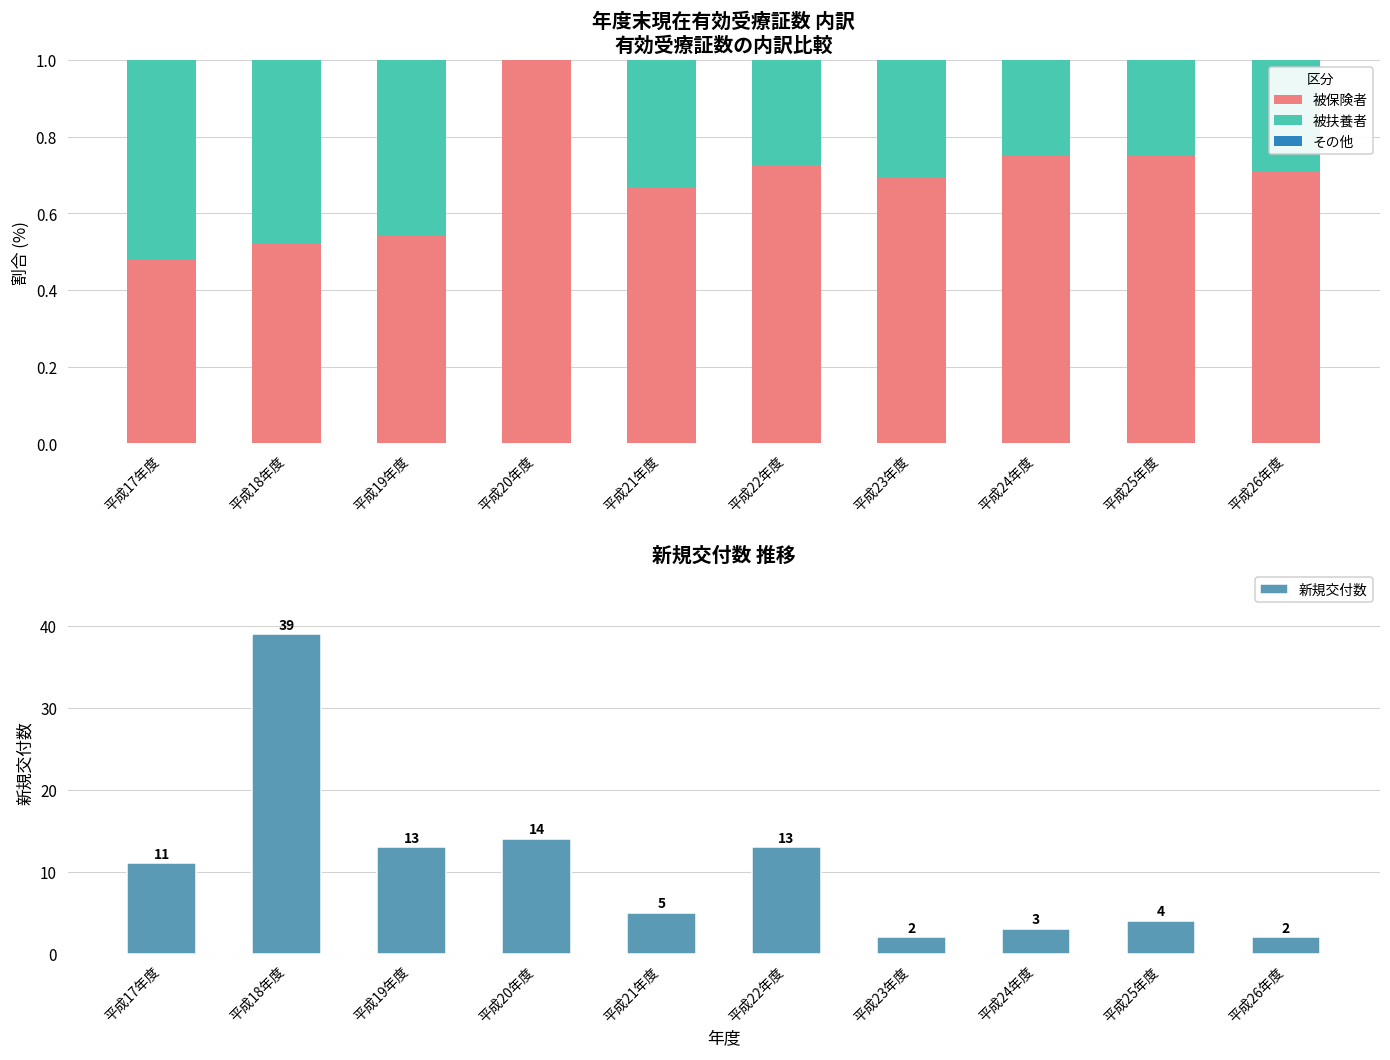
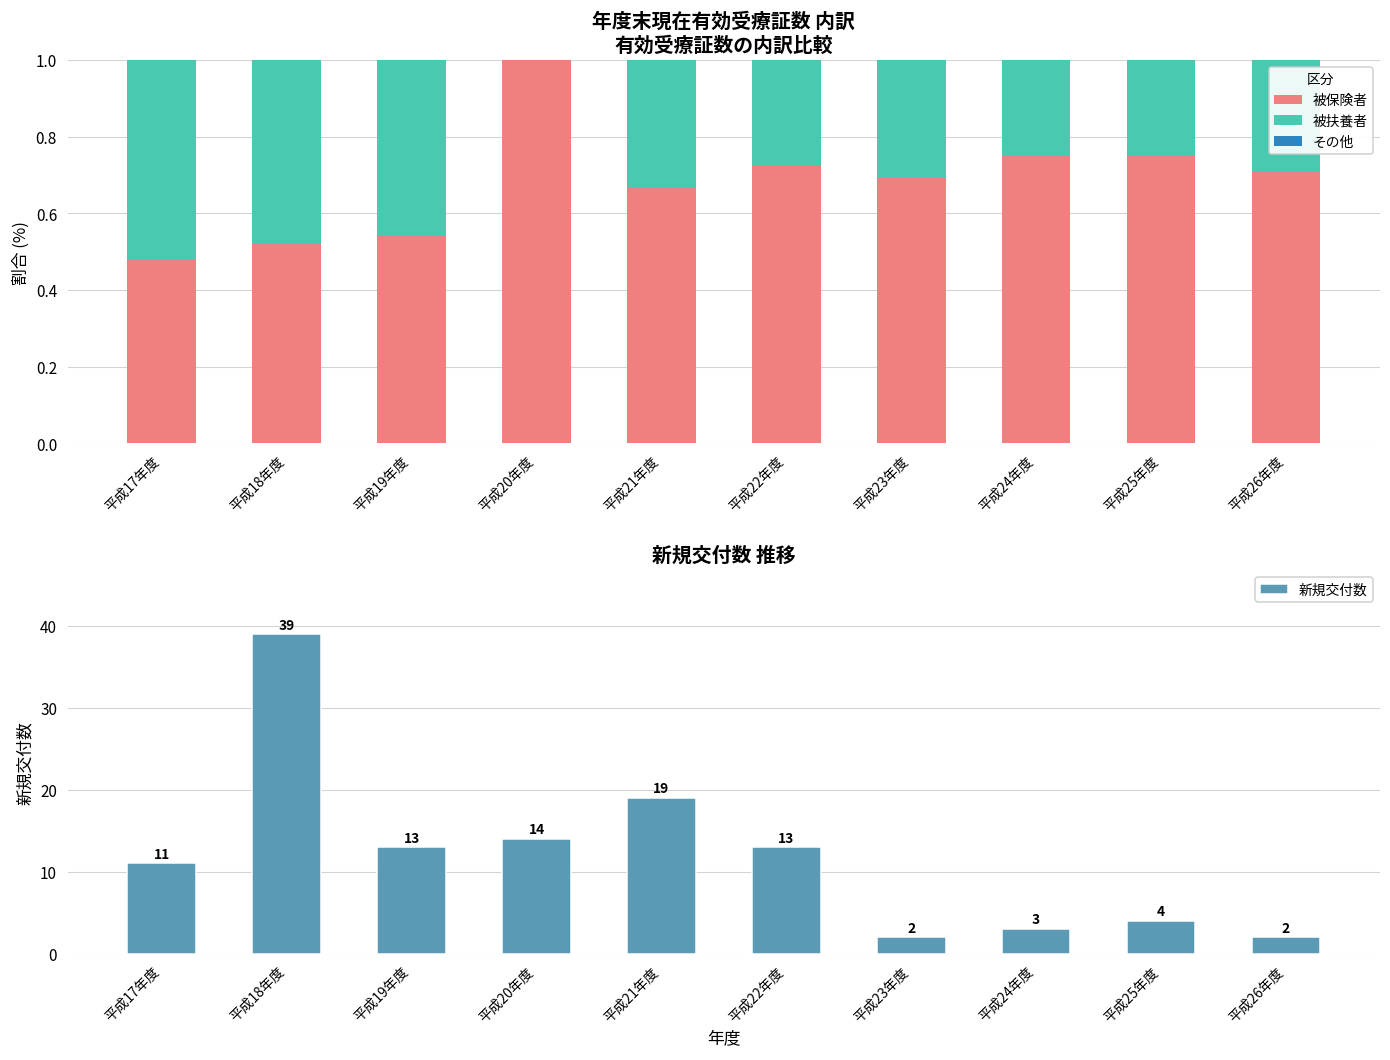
  {
    "年度末現在有効受療証数 内訳 有効受療証数の内訳比較": {
      "被保険者": {
        "平成17年度": 0.48,
        "平成18年度": 0.52,
        "平成19年度": 0.54,
        "平成20年度": 1.00,
        "平成21年度": 0.67,
        "平成22年度": 0.73,
        "平成23年度": 0.69,
        "平成24年度": 0.75,
        "平成25年度": 0.75,
        "平成26年度": 0.71
      }
    },
    "新規交付数 推移": {
      "平成17年度": 11,
      "平成18年度": 39,
      "平成19年度": 13,
      "平成20年度": 14,
-     "平成21年度": 5,
+     "平成21年度": 19,
      "平成22年度": 13,
      "平成23年度": 2,
      "平成24年度": 3,
      "平成25年度": 4,
      "平成26年度": 2
    }
  }
